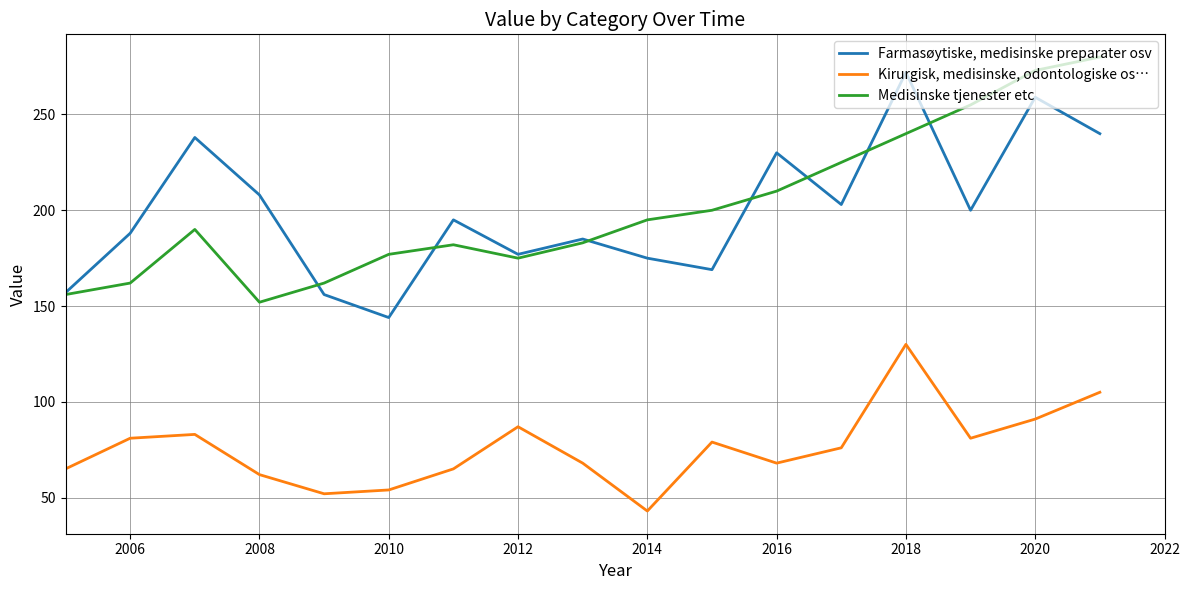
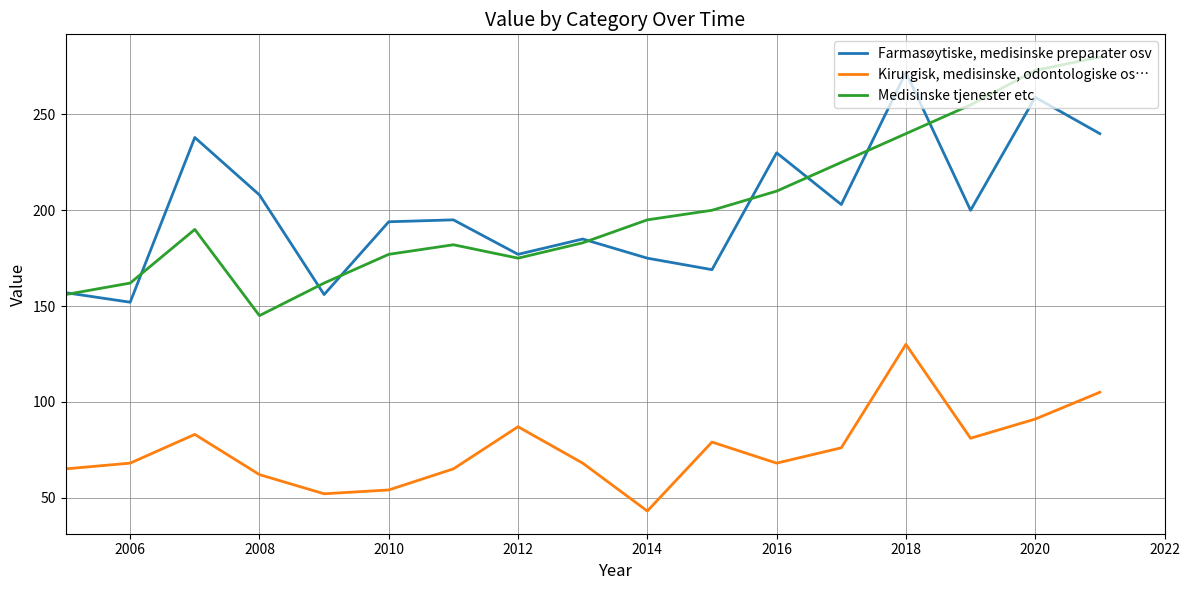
  {
    "Farmasøytiske, medisinske preparater osv": {
-     "2006": 188,
+     "2006": 152,
      "2008": 208,
-     "2010": 144,
+     "2010": 194,
      "2012": 177,
      "2014": 175,
      "2016": 230
    },
    "Kirurgisk, medisinske, odontologiske os…": {
-     "2006": 81,
+     "2006": 68,
      "2008": 62,
      "2010": 54,
      "2012": 87,
      "2014": 43,
      "2016": 68,
      "2018": 130,
      "2020": 91
    },
    "Medisinske tjenester etc": {
      "2006": 162,
-     "2008": 152,
+     "2008": 145,
      "2010": 177,
      "2012": 175,
      "2014": 195,
      "2016": 210,
      "2018": 240
    }
  }
